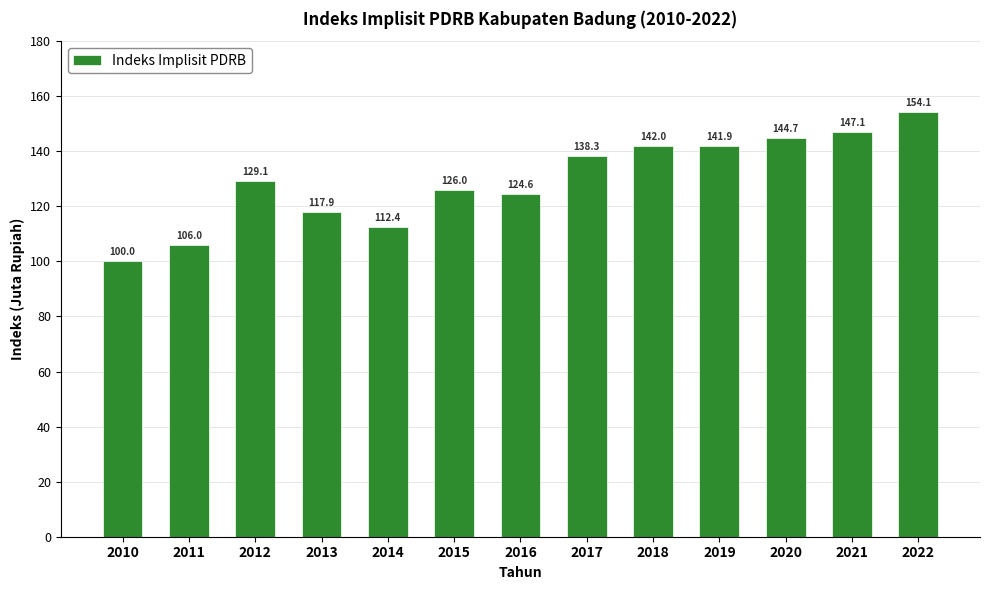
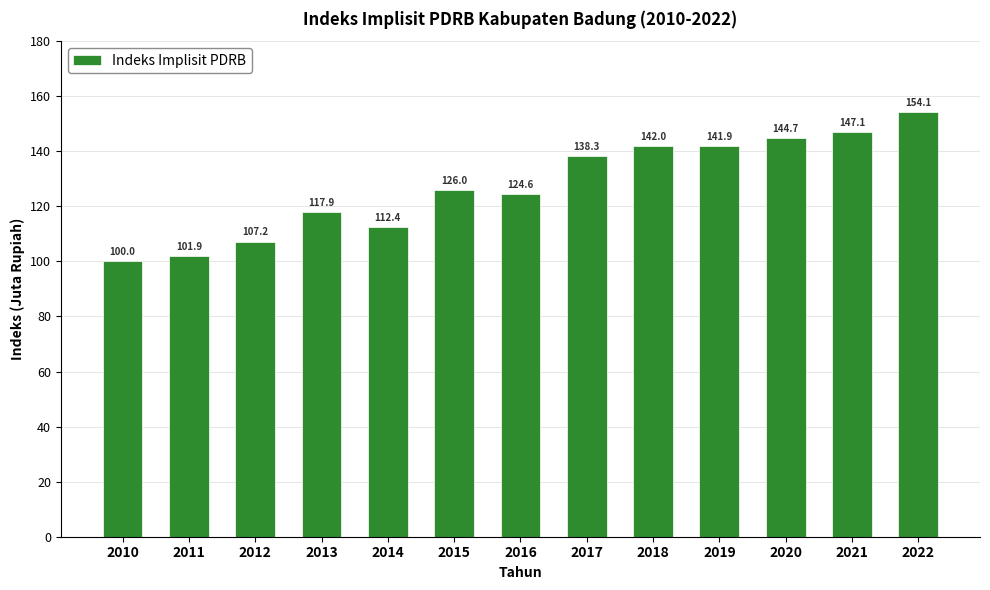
  {
    "2010": 100.0,
-   "2011": 106.0,
-   "2012": 129.1,
+   "2011": 101.9,
+   "2012": 107.2,
    "2013": 117.9,
    "2014": 112.4,
    "2015": 126.0,
    "2016": 124.6,
    "2017": 138.3,
    "2018": 142.0,
    "2019": 141.9,
    "2020": 144.7,
    "2021": 147.1,
    "2022": 154.1
  }
